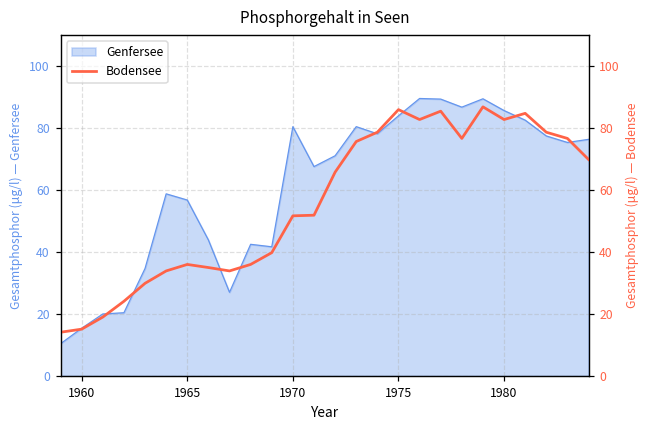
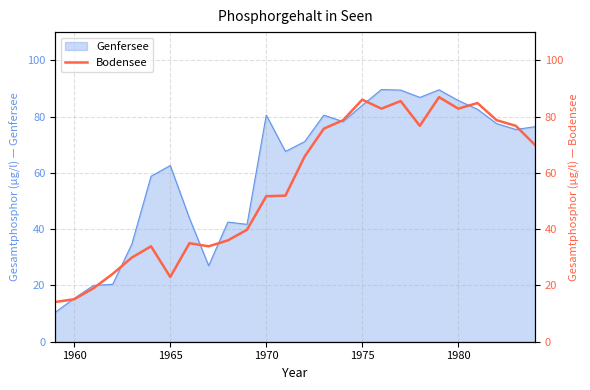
  {
    "Genfersee": {
      "1960": 15,
-     "1965": 57,
+     "1965": 63,
      "1970": 81,
      "1975": 84,
      "1980": 86
    },
    "Bodensee": {
      "1960": 15,
-     "1965": 36,
+     "1965": 23,
      "1970": 52,
      "1975": 86,
      "1980": 83
    }
  }
